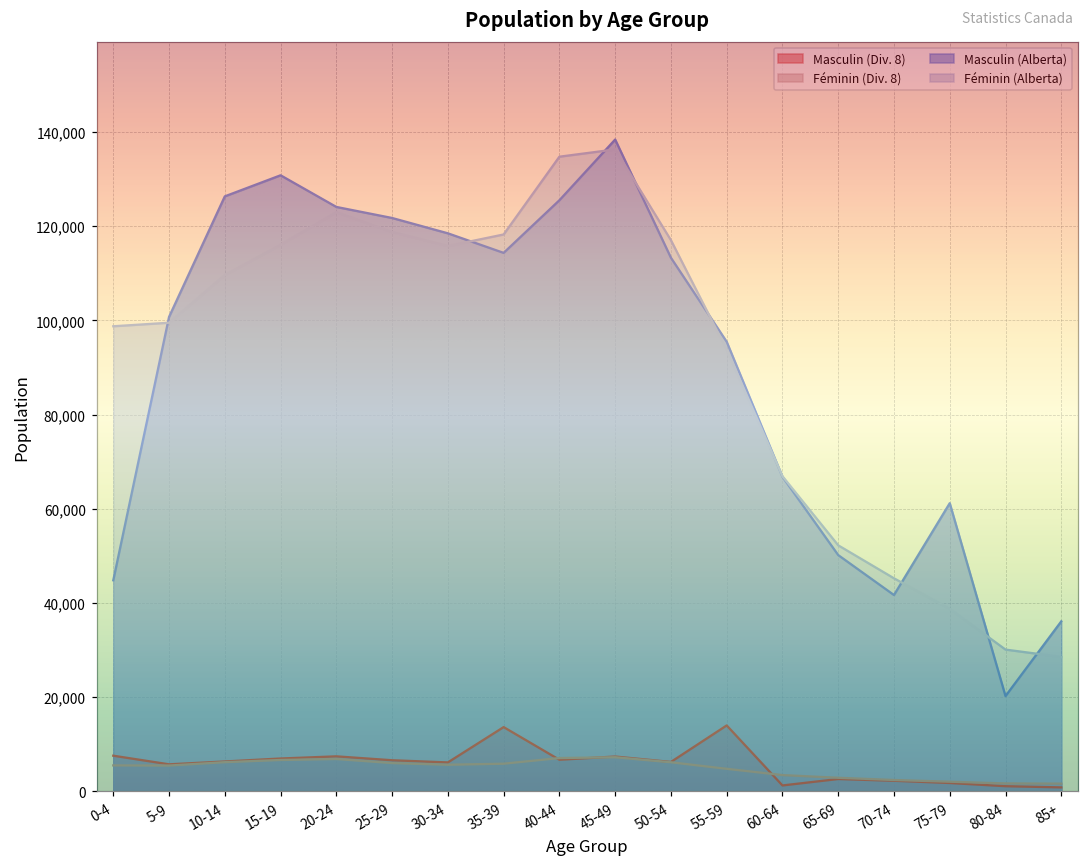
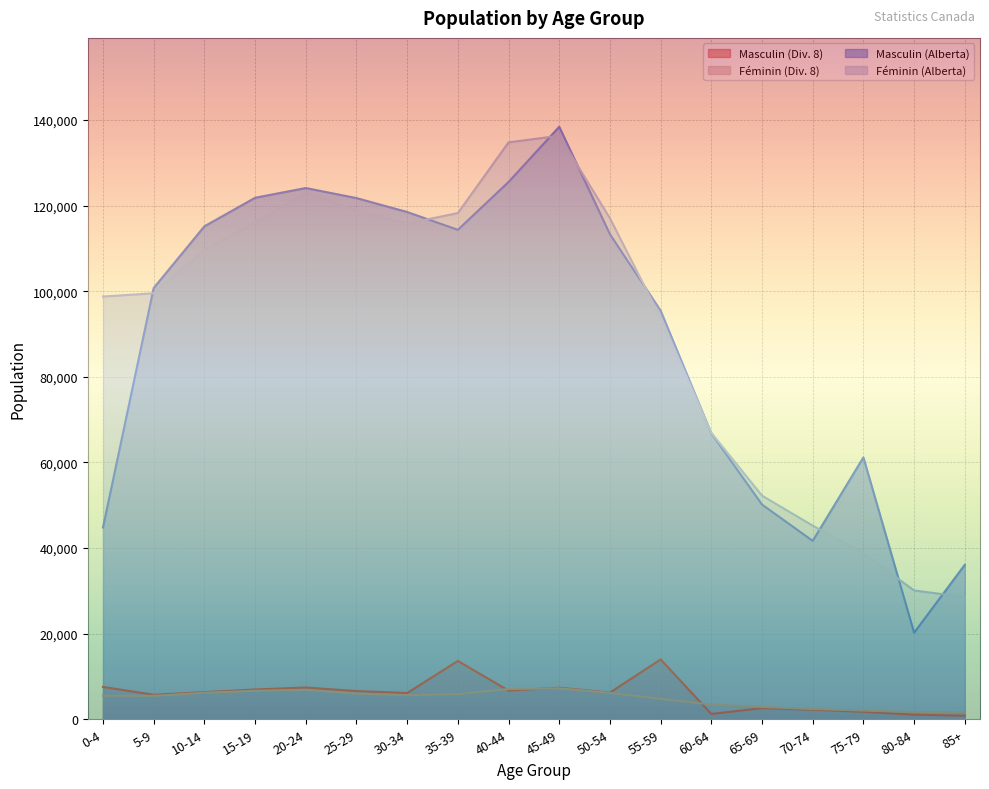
  {
    "Masculin (Div. 8)": {
      "0-4": "8,000",
      "25-29": "7,000",
      "35-39": "14,000",
      "55-59": "14,000",
      "60-64": "1,000",
      "85+": "1,000"
    },
    "Masculin (Alberta)": {
      "0-4": "45,000",
      "5-9": "101,000",
-     "10-14": "126,000",
-     "15-19": "131,000",
+     "10-14": "115,000",
+     "15-19": "122,000",
      "20-24": "124,000",
      "25-29": "122,000",
      "30-34": "119,000",
      "35-39": "114,000",
      "40-44": "126,000",
      "45-49": "138,000",
      "50-54": "113,000",
      "55-59": "95,000",
      "65-69": "50,000",
      "70-74": "42,000",
      "75-79": "61,000",
      "80-84": "20,000",
      "85+": "36,000"
    }
  }
